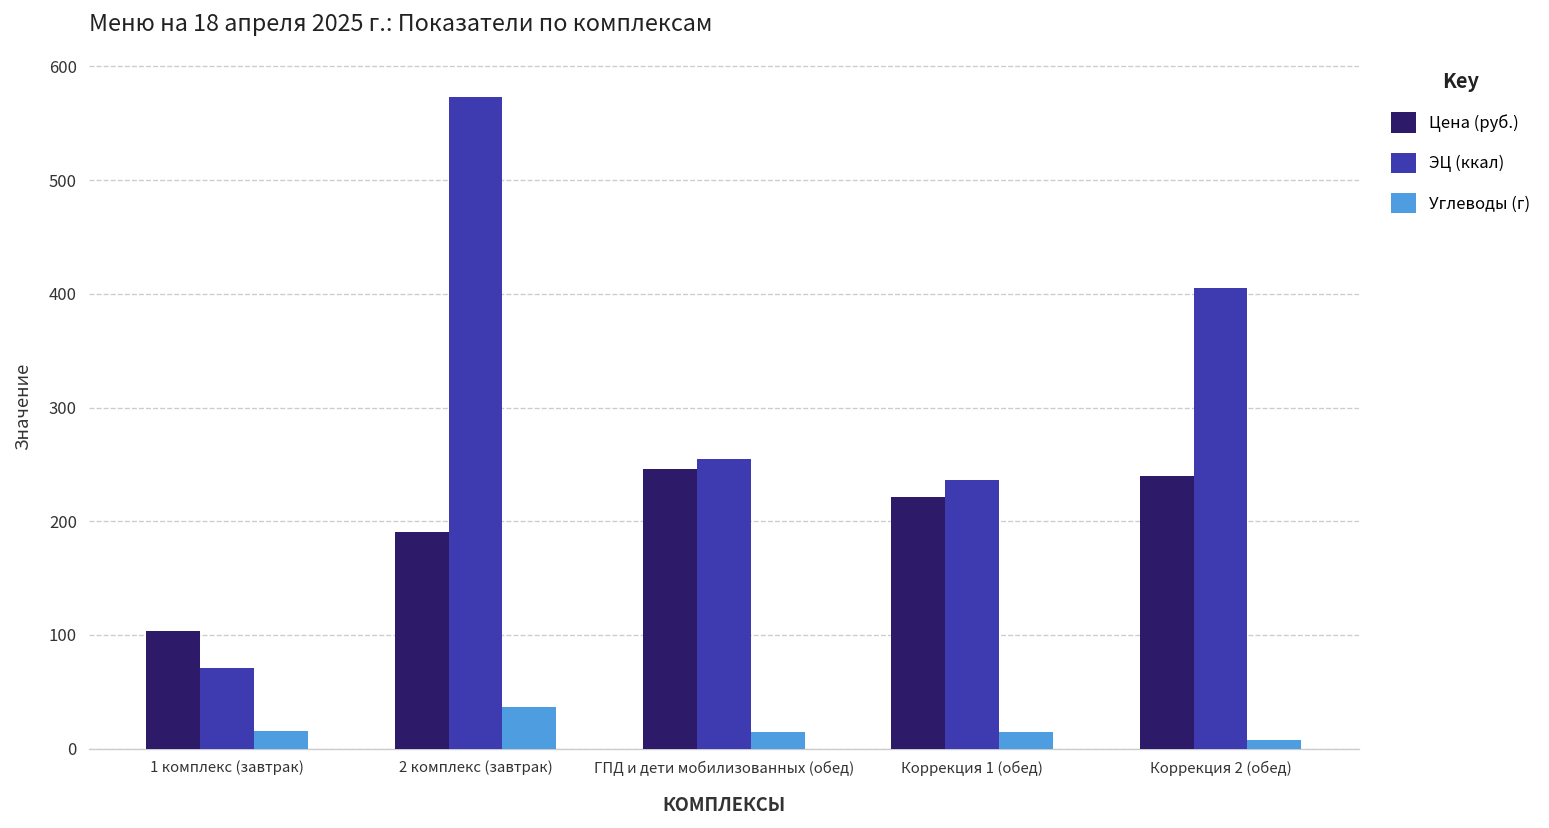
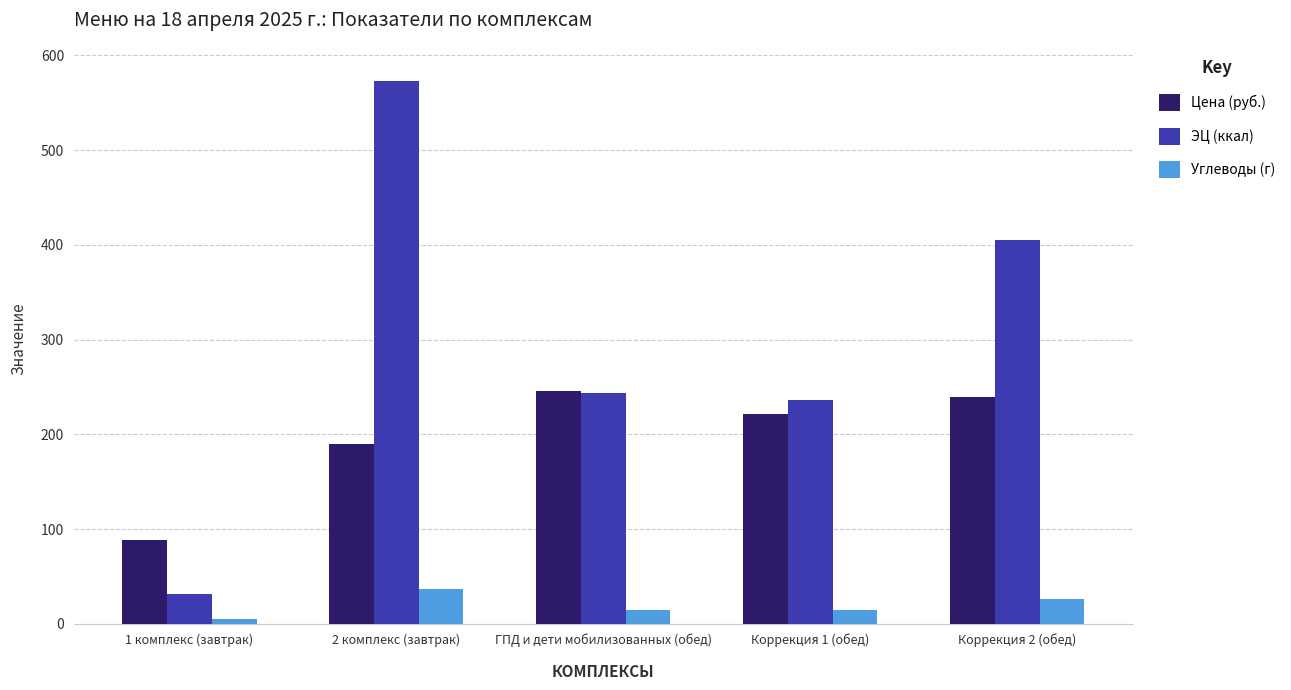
  {
    "Цена (руб.)": {
-     "1 комплекс (завтрак)": 100,
+     "1 комплекс (завтрак)": 90,
      "2 комплекс (завтрак)": 190,
      "ГПД и дети мобилизованных (обед)": 250,
      "Коррекция 1 (обед)": 220,
      "Коррекция 2 (обед)": 240
    },
    "ЭЦ (ккал)": {
-     "1 комплекс (завтрак)": 70,
+     "1 комплекс (завтрак)": 30,
      "2 комплекс (завтрак)": 570,
-     "ГПД и дети мобилизованных (обед)": 250,
+     "ГПД и дети мобилизованных (обед)": 240,
      "Коррекция 1 (обед)": 240,
      "Коррекция 2 (обед)": 410
    },
    "Углеводы (г)": {
-     "1 комплекс (завтрак)": 20,
+     "1 комплекс (завтрак)": 10,
      "2 комплекс (завтрак)": 40,
      "ГПД и дети мобилизованных (обед)": 10,
      "Коррекция 1 (обед)": 10,
-     "Коррекция 2 (обед)": 10
+     "Коррекция 2 (обед)": 30
    }
  }
